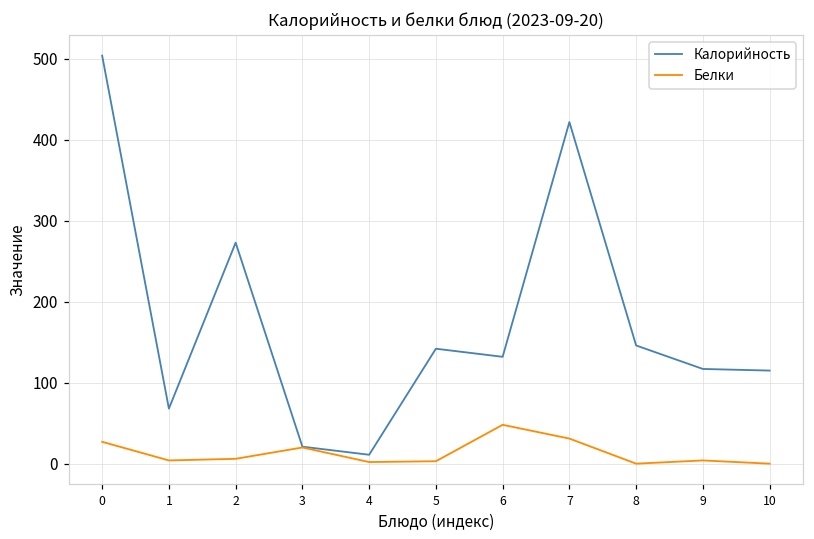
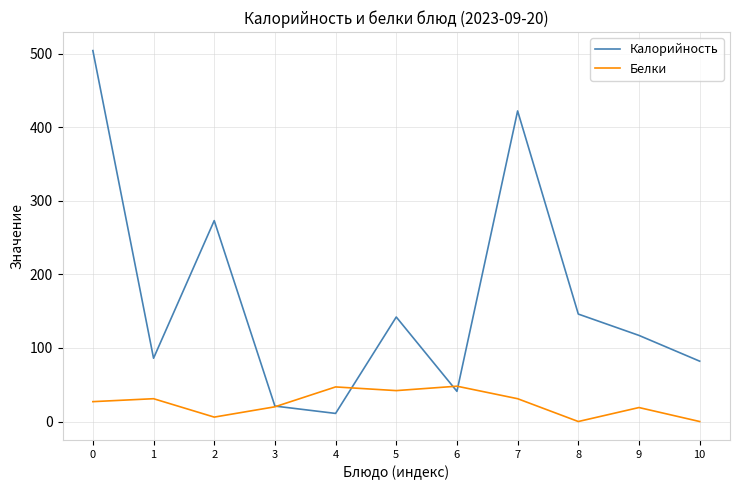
  {
    "Калорийность": {
      "0": 500,
-     "1": 70,
+     "1": 90,
      "2": 270,
      "4": 10,
      "5": 140,
-     "6": 130,
+     "6": 40,
      "7": 420,
      "8": 150,
      "9": 120,
-     "10": 120
+     "10": 80
    },
    "Белки": {
      "0": 30,
-     "1": 0,
+     "1": 30,
      "2": 10,
-     "4": 0,
-     "5": 0,
+     "4": 50,
+     "5": 40,
      "6": 50,
      "7": 30,
      "8": 0,
-     "9": 0,
+     "9": 20,
      "10": 0
    }
  }
